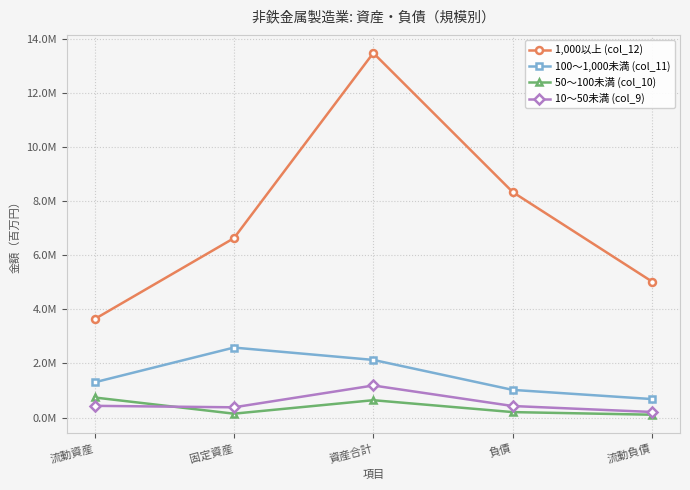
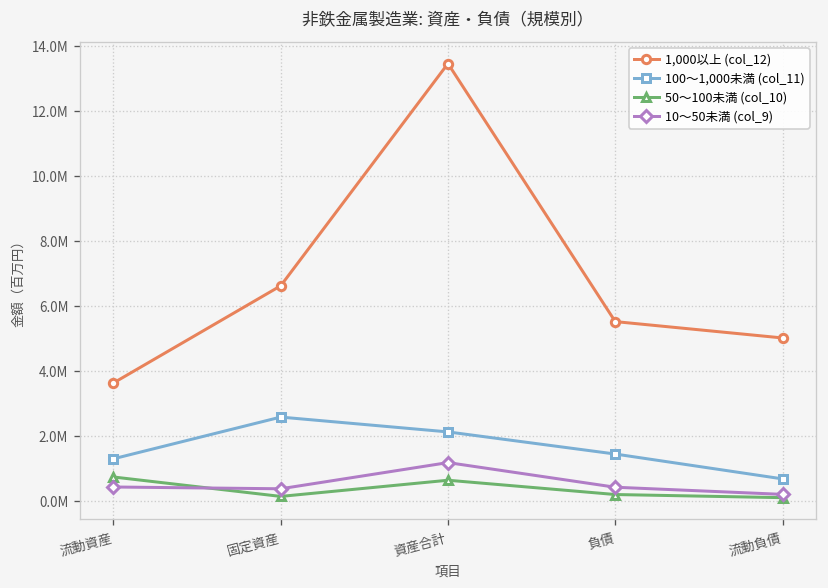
  {
    "1,000以上 (col_12)": {
      "流動資産": 3600000,
      "固定資産": 6600000,
      "資産合計": 13500000,
-     "負債": 8300000,
+     "負債": 5500000,
      "流動負債": 5000000
    },
    "100～1,000未満 (col_11)": {
      "流動資産": 1300000,
      "固定資産": 2600000,
      "資産合計": 2100000,
-     "負債": 1000000,
+     "負債": 1400000,
      "流動負債": 700000
    },
    "50～100未満 (col_10)": {
      "流動資産": 700000,
      "固定資産": 100000,
      "資産合計": 600000,
      "負債": 200000,
      "流動負債": 100000
    },
    "10～50未満 (col_9)": {
      "流動資産": 400000,
      "固定資産": 400000,
      "資産合計": 1200000,
      "負債": 400000,
      "流動負債": 200000
    }
  }
